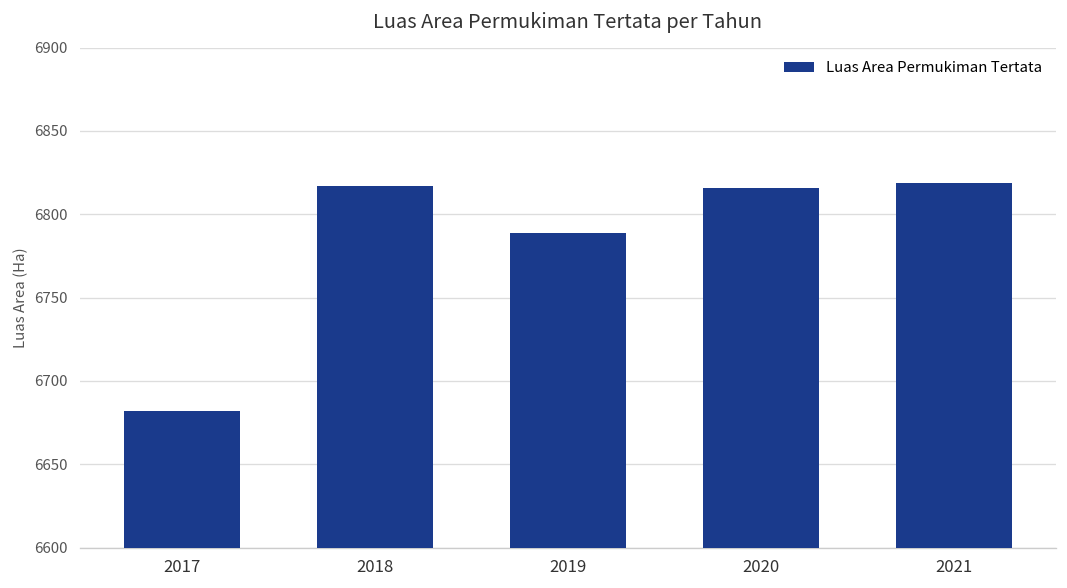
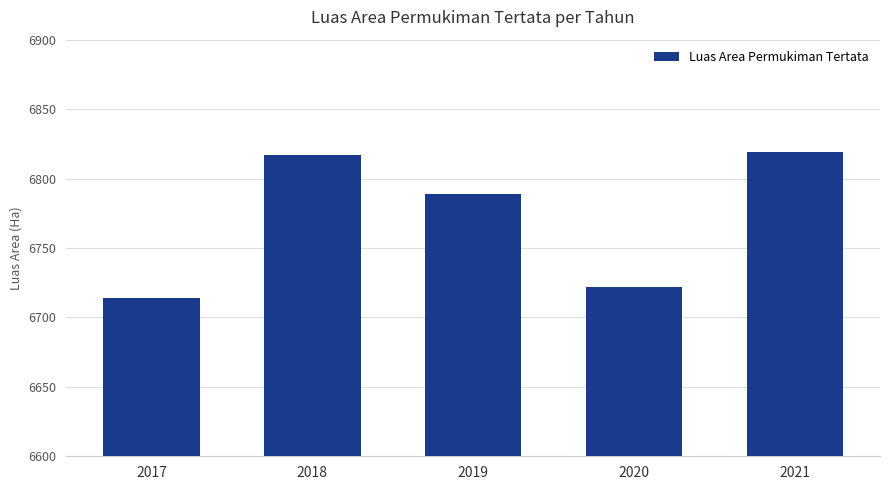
  {
-   "2017": 6682,
+   "2017": 6714,
    "2018": 6817,
    "2019": 6789,
-   "2020": 6816,
+   "2020": 6722,
    "2021": 6819
  }
